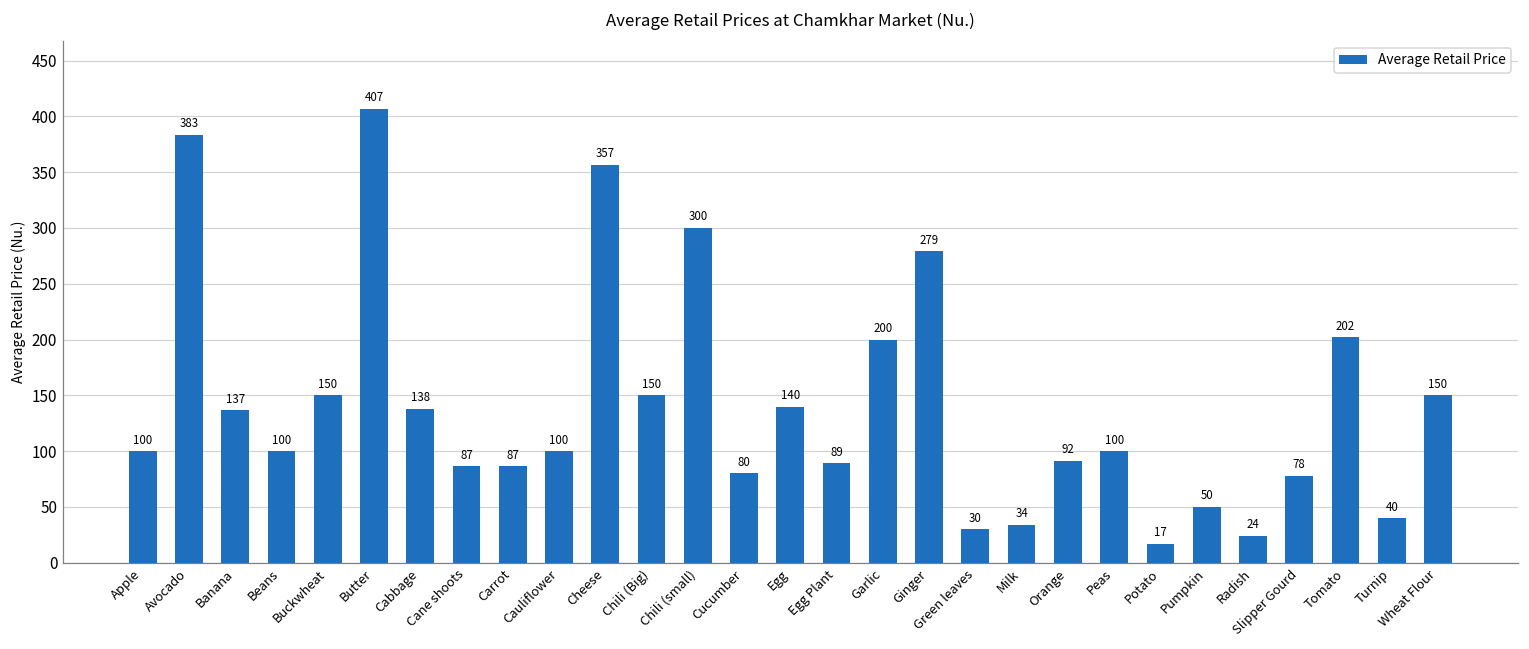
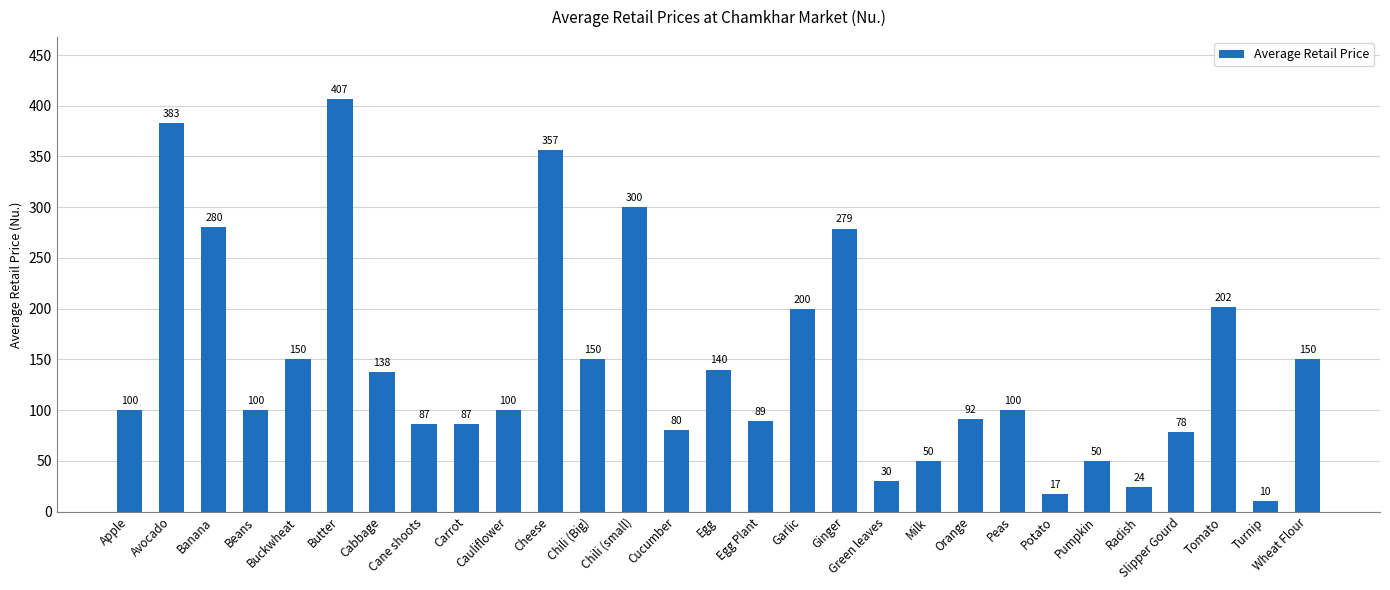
  {
    "Apple": 100,
    "Avocado": 383,
-   "Banana": 137,
+   "Banana": 280,
    "Beans": 100,
    "Buckwheat": 150,
    "Butter": 407,
    "Cabbage": 138,
    "Cane shoots": 87,
    "Carrot": 87,
    "Cauliflower": 100,
    "Cheese": 357,
    "Chili (Big)": 150,
    "Chili (small)": 300,
    "Cucumber": 80,
    "Egg": 140,
    "Egg Plant": 89,
    "Garlic": 200,
    "Ginger": 279,
    "Green leaves": 30,
-   "Milk": 34,
+   "Milk": 50,
    "Orange": 92,
    "Peas": 100,
    "Potato": 17,
    "Pumpkin": 50,
    "Radish": 24,
    "Slipper Gourd": 78,
    "Tomato": 202,
-   "Turnip": 40,
+   "Turnip": 10,
    "Wheat Flour": 150
  }
